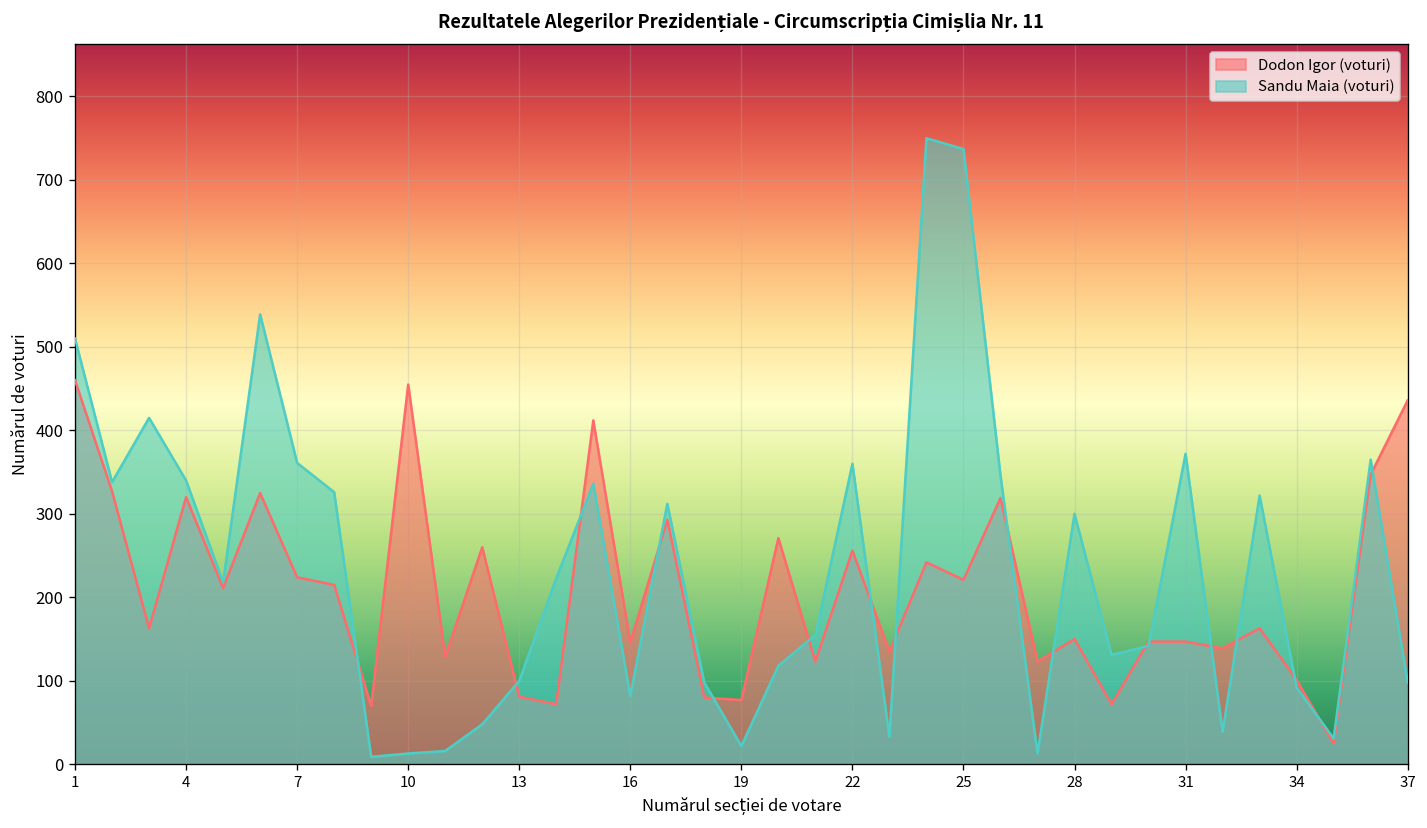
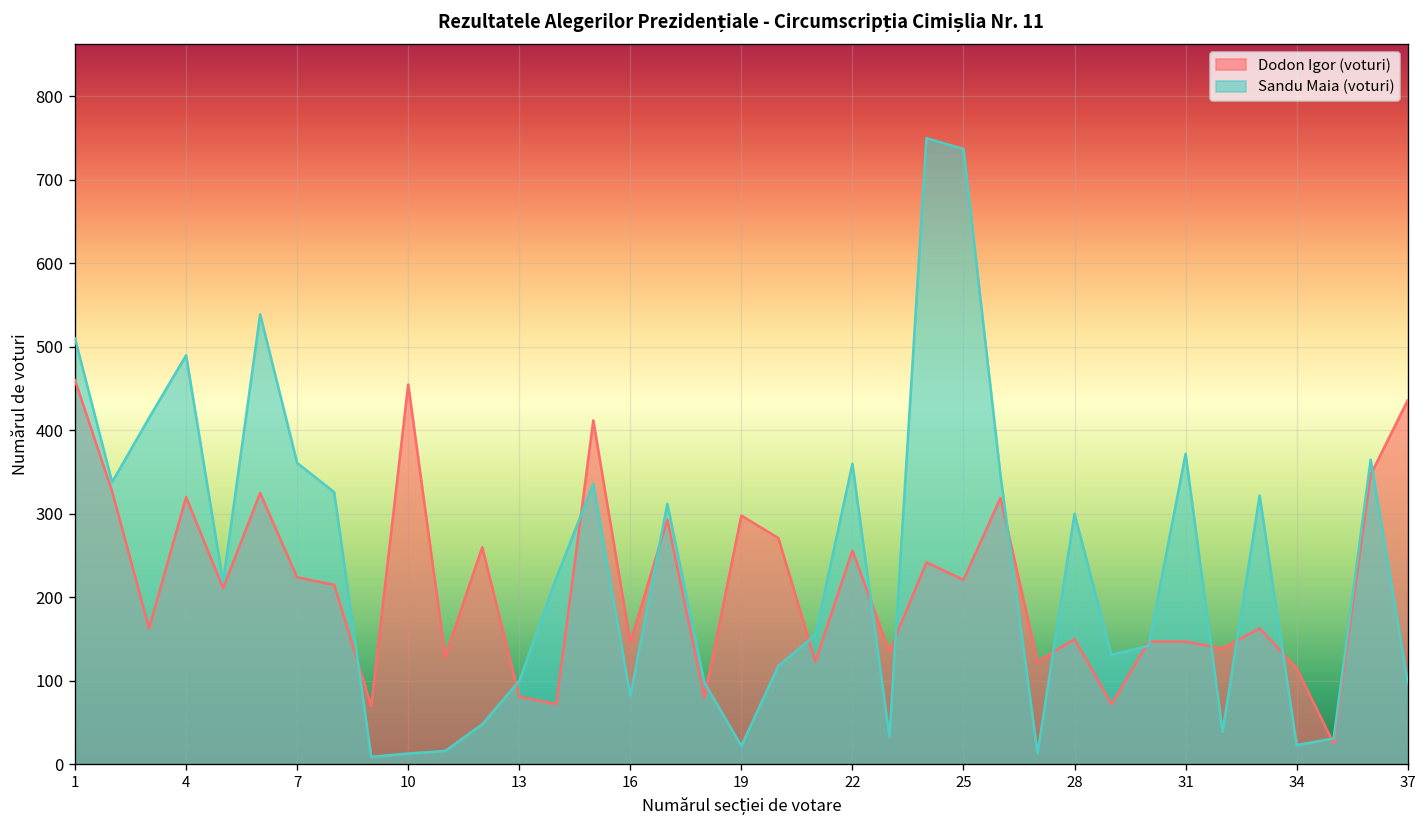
  {
    "Dodon Igor (voturi)": {
      "1": 460,
      "4": 320,
      "7": 220,
      "10": 460,
      "13": 80,
      "16": 150,
-     "19": 80,
+     "19": 300,
      "22": 260,
      "25": 220,
      "28": 150,
      "31": 150,
-     "34": 100,
+     "34": 120,
      "37": 440
    },
    "Sandu Maia (voturi)": {
      "1": 510,
-     "4": 340,
+     "4": 490,
      "7": 360,
      "10": 10,
      "13": 100,
      "16": 80,
      "19": 20,
      "22": 360,
      "25": 740,
      "28": 300,
      "31": 370,
-     "34": 90,
+     "34": 20,
      "37": 100
    }
  }
